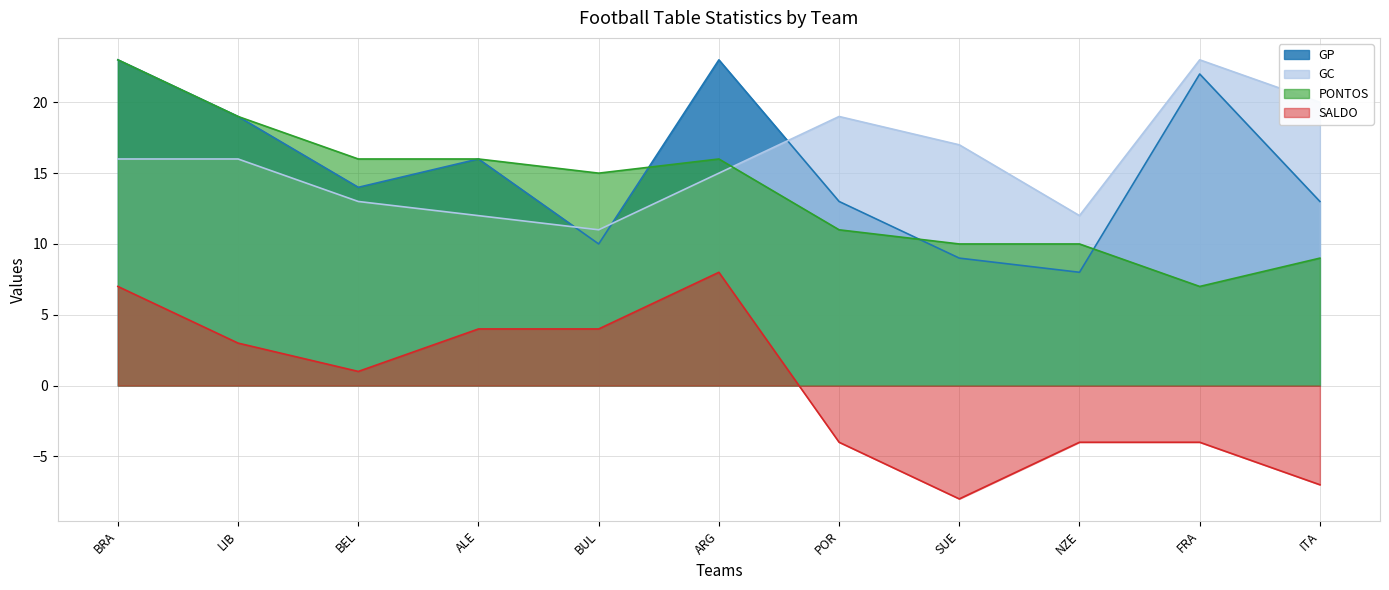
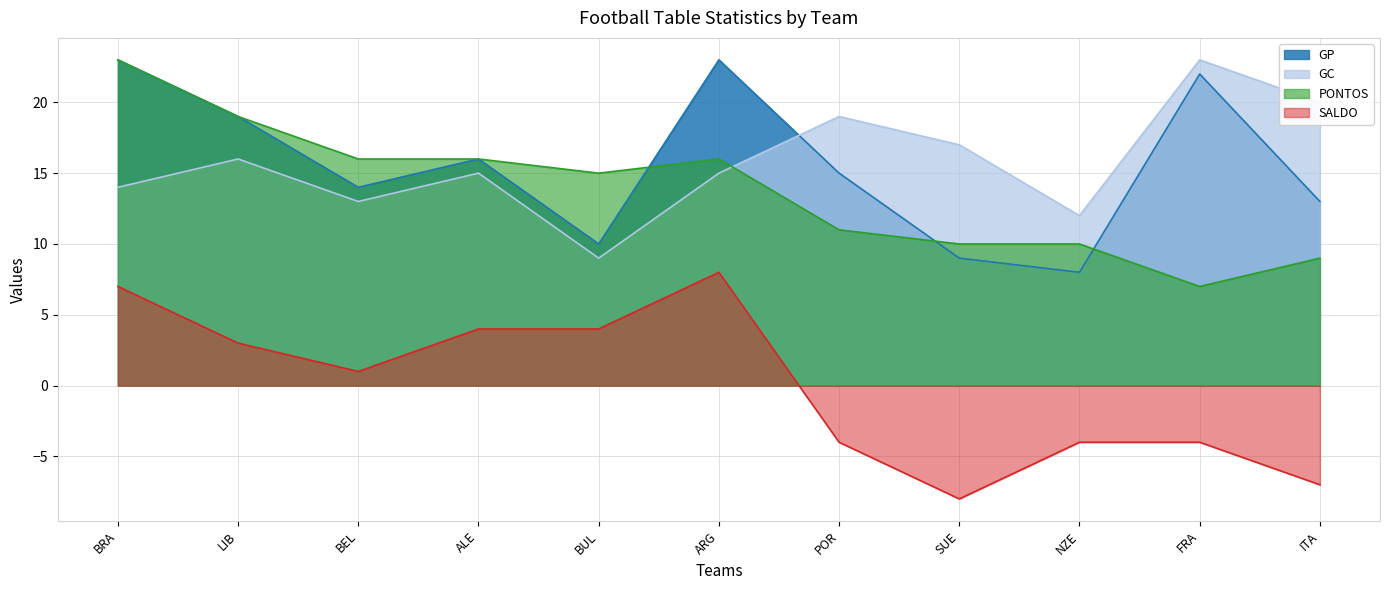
  {
    "GP": {
      "BEL": 14,
      "BUL": 10,
      "ARG": 23,
-     "POR": 13,
+     "POR": 15,
      "SUE": 9,
      "NZE": 8,
      "FRA": 22,
      "ITA": 13
    },
    "GC": {
-     "BRA": 16,
+     "BRA": 14,
      "LIB": 16,
      "BEL": 13,
-     "ALE": 12,
-     "BUL": 11,
+     "ALE": 15,
+     "BUL": 9,
      "ARG": 15,
      "POR": 19,
      "SUE": 17,
      "NZE": 12,
      "FRA": 23
    },
    "PONTOS": {
      "BEL": 16,
      "BUL": 15,
      "ARG": 16,
      "POR": 11,
      "SUE": 10,
      "NZE": 10,
      "FRA": 7,
      "ITA": 9
    }
  }
